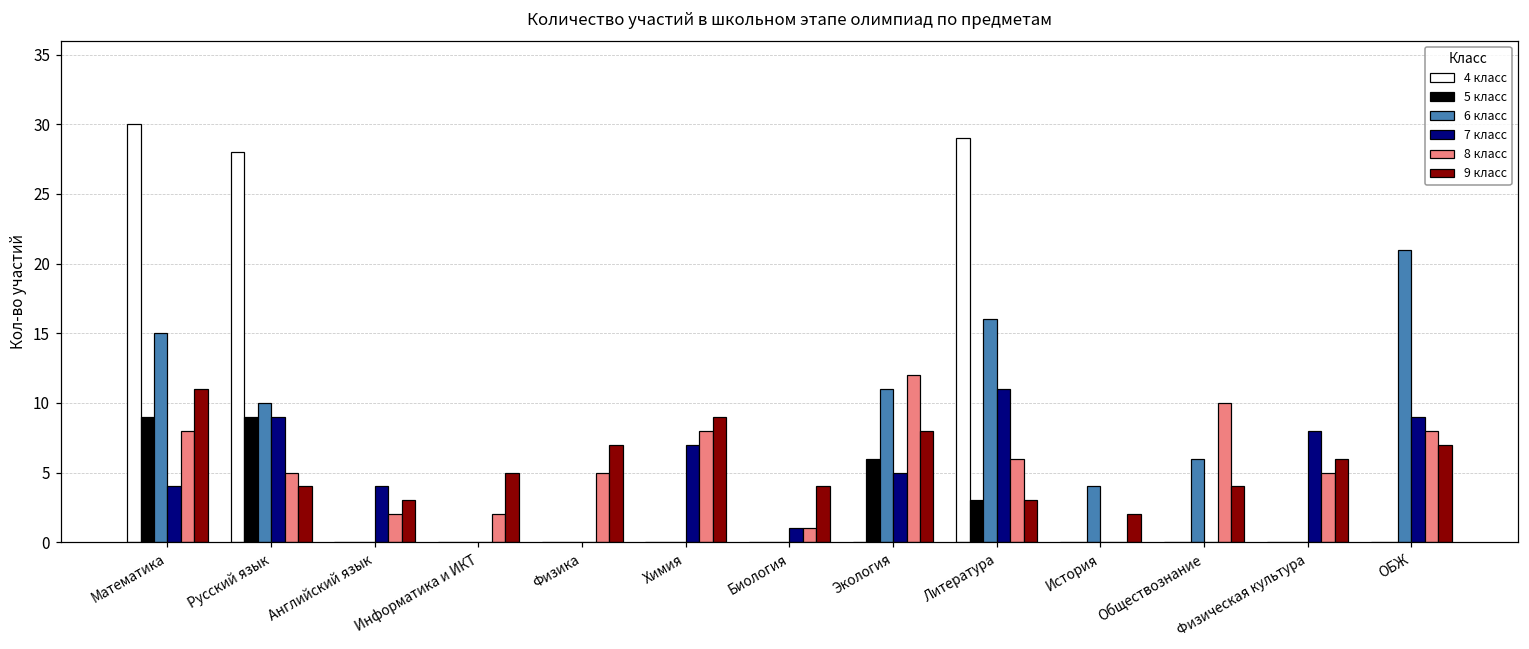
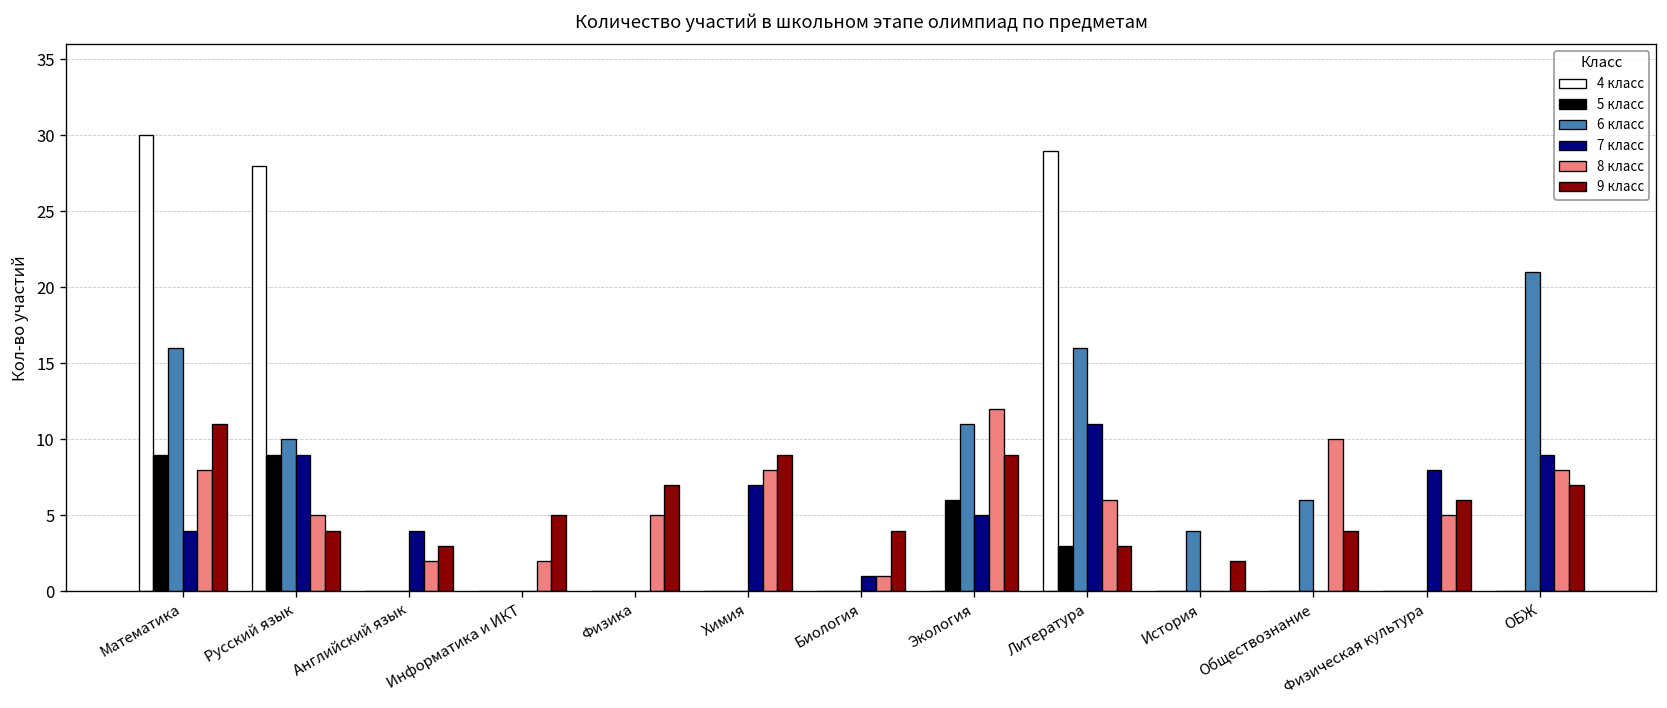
  {
    "4 класс": {
      "Математика": 30,
      "Русский язык": 28,
      "Английский язык": 0,
      "Информатика и ИКТ": 0,
      "Физика": 0,
      "Химия": 0,
      "Биология": 0,
      "Экология": 0,
      "Литература": 29,
      "История": 0,
      "Обществознание": 0,
      "Физическая культура": 0,
      "ОБЖ": 0
    },
    "5 класс": {
      "Математика": 9,
      "Русский язык": 9,
      "Английский язык": 0,
      "Информатика и ИКТ": 0,
      "Физика": 0,
      "Химия": 0,
      "Биология": 0,
      "Экология": 6,
      "Литература": 3,
      "История": 0,
      "Обществознание": 0,
      "Физическая культура": 0,
      "ОБЖ": 0
    },
    "6 класс": {
-     "Математика": 15,
+     "Математика": 16,
      "Русский язык": 10,
      "Английский язык": 0,
      "Информатика и ИКТ": 0,
      "Физика": 0,
      "Химия": 0,
      "Биология": 0,
      "Экология": 11,
      "Литература": 16,
      "История": 4,
      "Обществознание": 6,
      "Физическая культура": 0,
      "ОБЖ": 21
    },
    "7 класс": {
      "Математика": 4,
      "Русский язык": 9,
      "Английский язык": 4,
      "Информатика и ИКТ": 0,
      "Физика": 0,
      "Химия": 7,
      "Биология": 1,
      "Экология": 5,
      "Литература": 11,
      "История": 0,
      "Обществознание": 0,
      "Физическая культура": 8,
      "ОБЖ": 9
    },
    "8 класс": {
      "Математика": 8,
      "Русский язык": 5,
      "Английский язык": 2,
      "Информатика и ИКТ": 2,
      "Физика": 5,
      "Химия": 8,
      "Биология": 1,
      "Экология": 12,
      "Литература": 6,
      "История": 0,
      "Обществознание": 10,
      "Физическая культура": 5,
      "ОБЖ": 8
    },
    "9 класс": {
      "Математика": 11,
      "Русский язык": 4,
      "Английский язык": 3,
      "Информатика и ИКТ": 5,
      "Физика": 7,
      "Химия": 9,
      "Биология": 4,
-     "Экология": 8,
+     "Экология": 9,
      "Литература": 3,
      "История": 2,
      "Обществознание": 4,
      "Физическая культура": 6,
      "ОБЖ": 7
    }
  }
